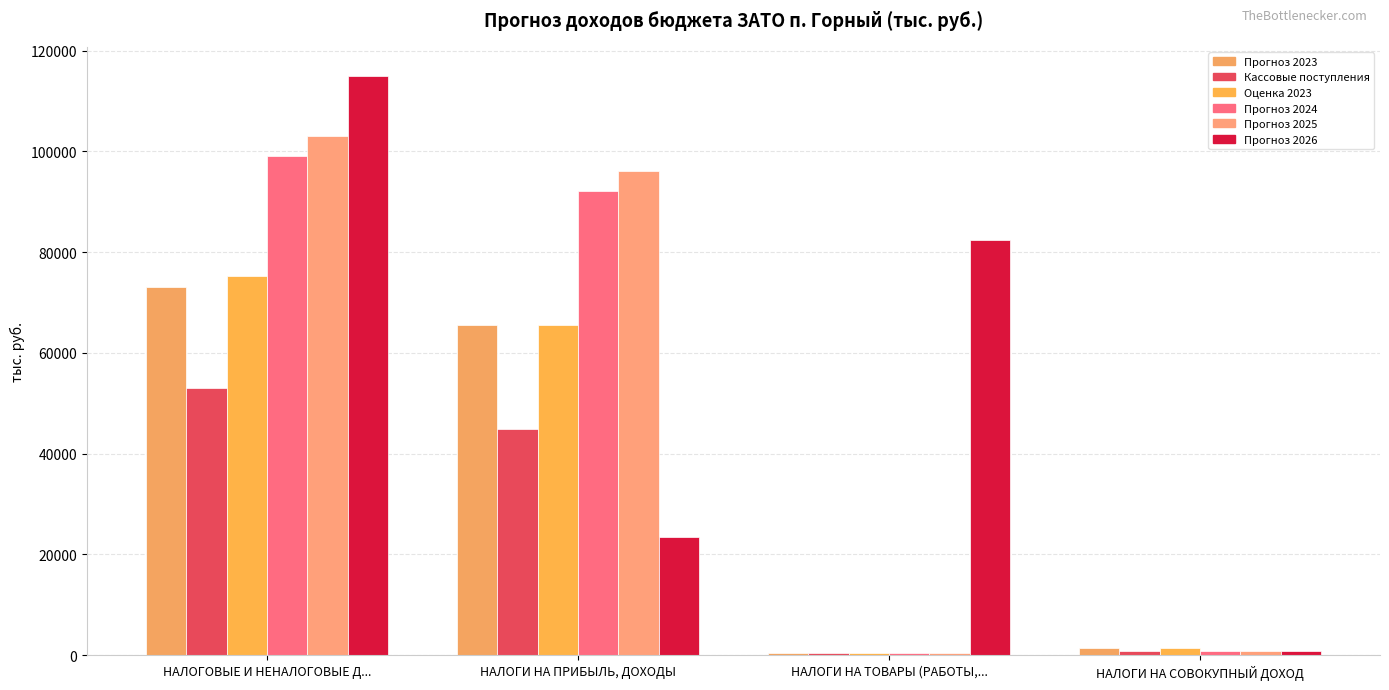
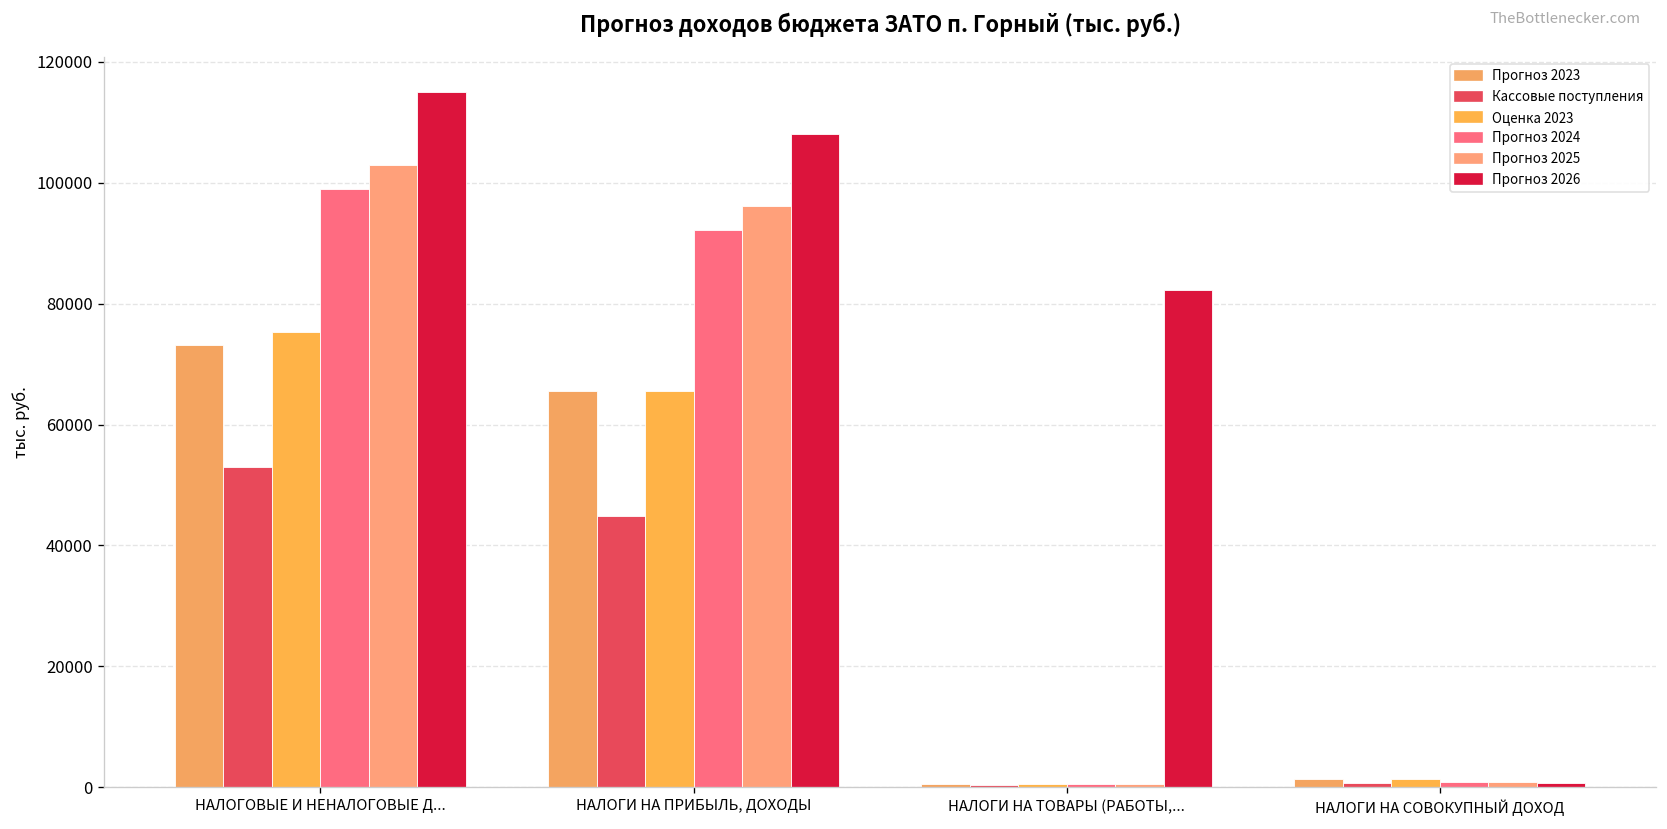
  {
    "Прогноз 2026": {
      "НАЛОГОВЫЕ И НЕНАЛОГОВЫЕ Д...": 115000,
-     "НАЛОГИ НА ПРИБЫЛЬ, ДОХОДЫ": 23000,
+     "НАЛОГИ НА ПРИБЫЛЬ, ДОХОДЫ": 108000,
      "НАЛОГИ НА ТОВАРЫ (РАБОТЫ,...": 82000,
      "НАЛОГИ НА СОВОКУПНЫЙ ДОХОД": 1000
    }
  }
